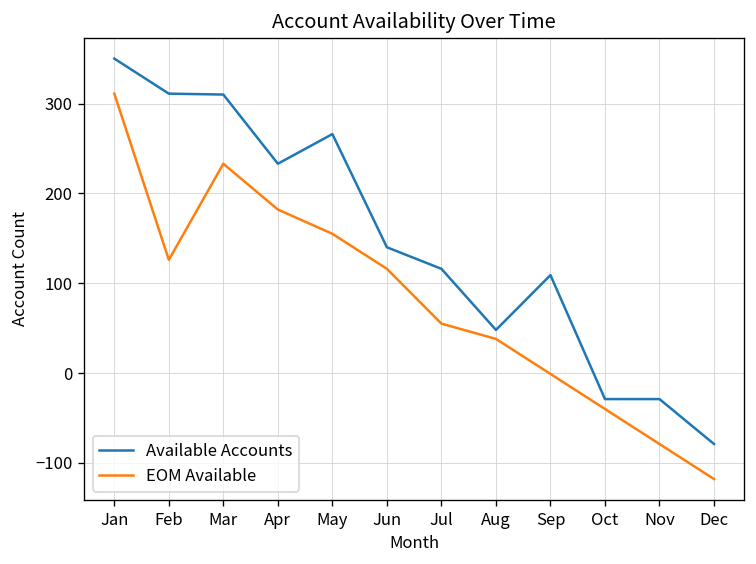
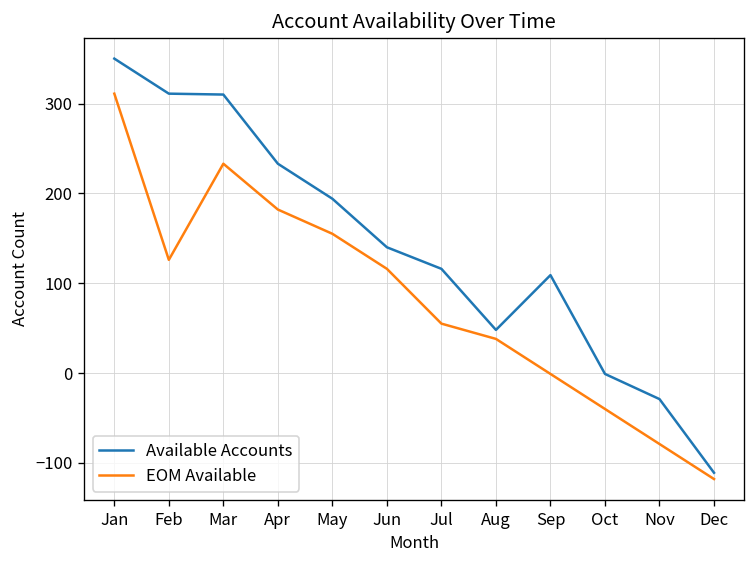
  {
    "Available Accounts": {
      "Jan": 350,
      "Feb": 310,
      "Mar": 310,
      "Apr": 230,
-     "May": 270,
+     "May": 190,
      "Jun": 140,
      "Jul": 120,
      "Aug": 50,
      "Sep": 110,
-     "Oct": -30,
+     "Oct": 0,
      "Nov": -30,
-     "Dec": -80
+     "Dec": -110
    },
    "EOM Available": {
      "Jan": 310,
      "Feb": 130,
      "Mar": 230,
      "Apr": 180,
      "May": 160,
      "Jun": 120,
      "Jul": 60,
      "Aug": 40,
      "Sep": 0,
      "Oct": -40,
      "Nov": -80,
      "Dec": -120
    }
  }
